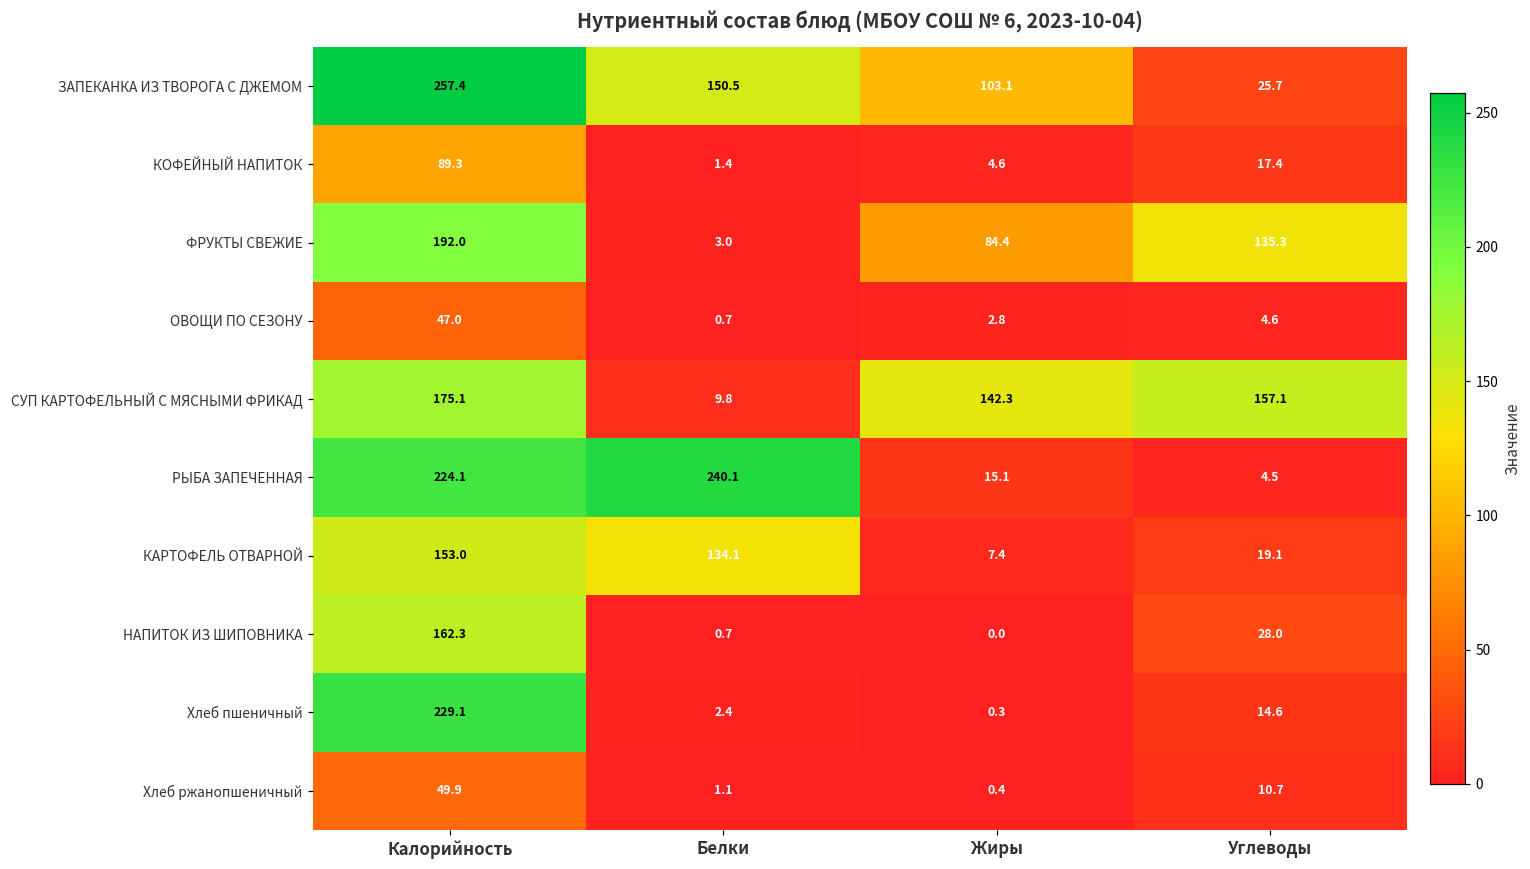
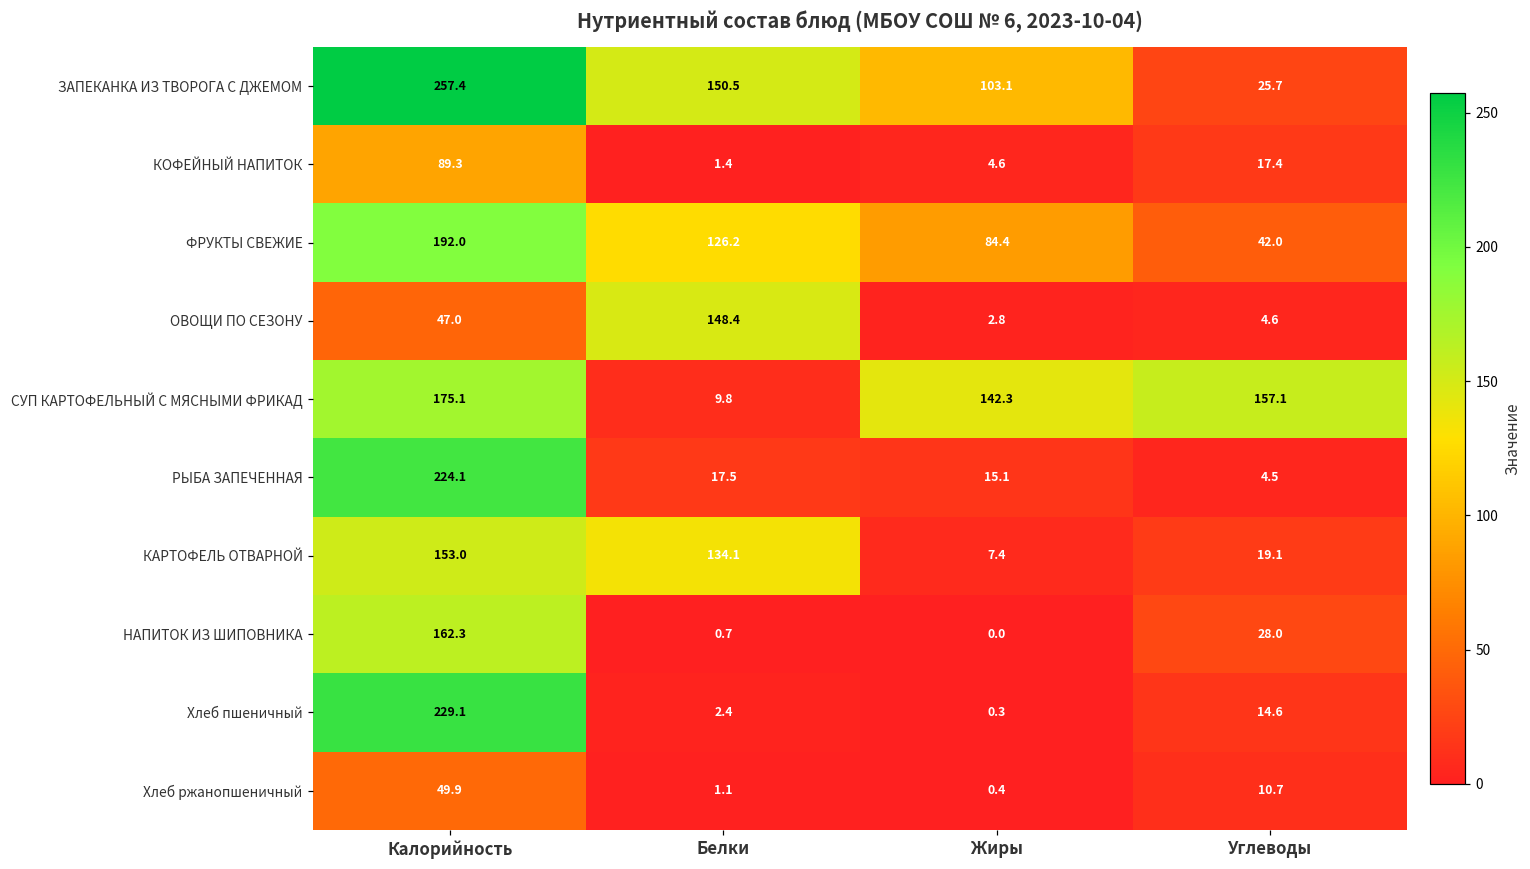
  {
    "ЗАПЕКАНКА ИЗ ТВОРОГА С ДЖЕМОМ": {
      "Калорийность": 257.4,
      "Белки": 150.5,
      "Жиры": 103.1,
      "Углеводы": 25.7
    },
    "КОФЕЙНЫЙ НАПИТОК": {
      "Калорийность": 89.3,
      "Белки": 1.4,
      "Жиры": 4.6,
      "Углеводы": 17.4
    },
    "ФРУКТЫ СВЕЖИЕ": {
      "Калорийность": 192.0,
-     "Белки": 3.0,
+     "Белки": 126.2,
      "Жиры": 84.4,
-     "Углеводы": 135.3
+     "Углеводы": 42.0
    },
    "ОВОЩИ ПО СЕЗОНУ": {
      "Калорийность": 47.0,
-     "Белки": 0.7,
+     "Белки": 148.4,
      "Жиры": 2.8,
      "Углеводы": 4.6
    },
    "СУП КАРТОФЕЛЬНЫЙ С МЯСНЫМИ ФРИКАД": {
      "Калорийность": 175.1,
      "Белки": 9.8,
      "Жиры": 142.3,
      "Углеводы": 157.1
    },
    "РЫБА ЗАПЕЧЕННАЯ": {
      "Калорийность": 224.1,
-     "Белки": 240.1,
+     "Белки": 17.5,
      "Жиры": 15.1,
      "Углеводы": 4.5
    },
    "КАРТОФЕЛЬ ОТВАРНОЙ": {
      "Калорийность": 153.0,
      "Белки": 134.1,
      "Жиры": 7.4,
      "Углеводы": 19.1
    },
    "НАПИТОК ИЗ ШИПОВНИКА": {
      "Калорийность": 162.3,
      "Белки": 0.7,
      "Жиры": 0.0,
      "Углеводы": 28.0
    },
    "Хлеб пшеничный": {
      "Калорийность": 229.1,
      "Белки": 2.4,
      "Жиры": 0.3,
      "Углеводы": 14.6
    },
    "Хлеб ржанопшеничный": {
      "Калорийность": 49.9,
      "Белки": 1.1,
      "Жиры": 0.4,
      "Углеводы": 10.7
    }
  }
